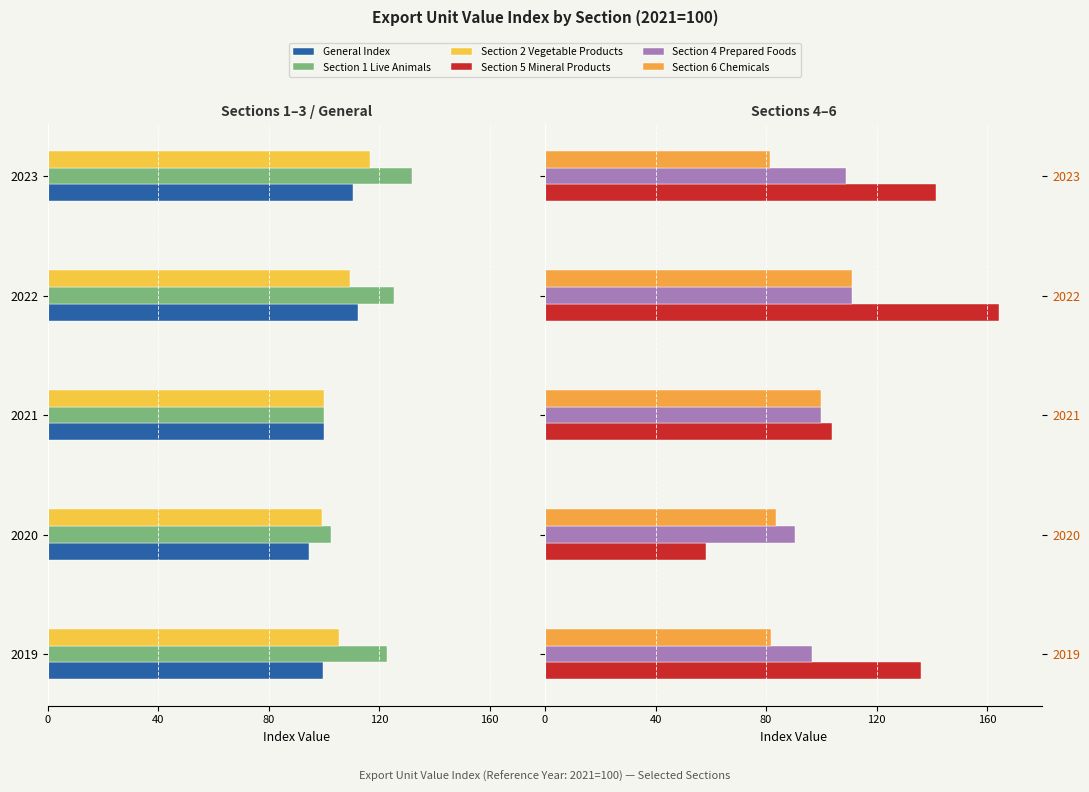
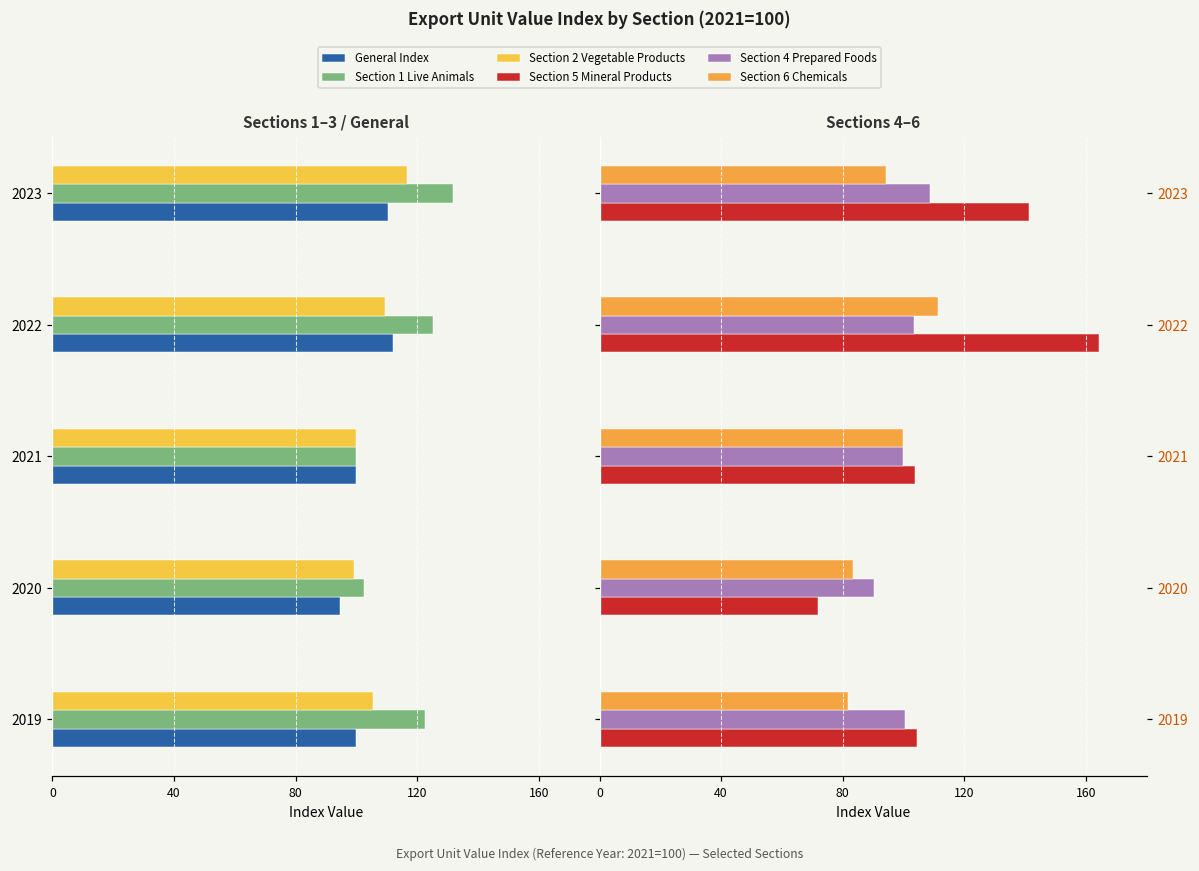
  {
    "Sections 4–6": {
      "Section 5 Mineral Products": {
        "2023": 141,
        "2022": 164,
        "2021": 104,
-       "2020": 58,
-       "2019": 136
+       "2020": 72,
+       "2019": 104
      },
      "Section 4 Prepared Foods": {
        "2023": 109,
-       "2022": 111,
+       "2022": 103,
        "2021": 100,
        "2020": 90,
-       "2019": 97
+       "2019": 101
      },
      "Section 6 Chemicals": {
-       "2023": 81,
+       "2023": 94,
        "2022": 111,
        "2021": 100,
        "2020": 84,
        "2019": 82
      }
    }
  }
